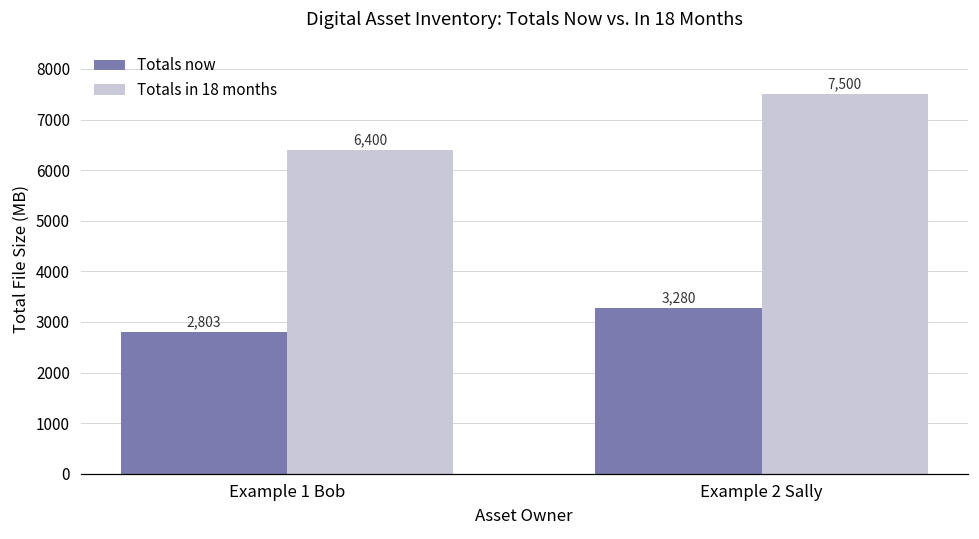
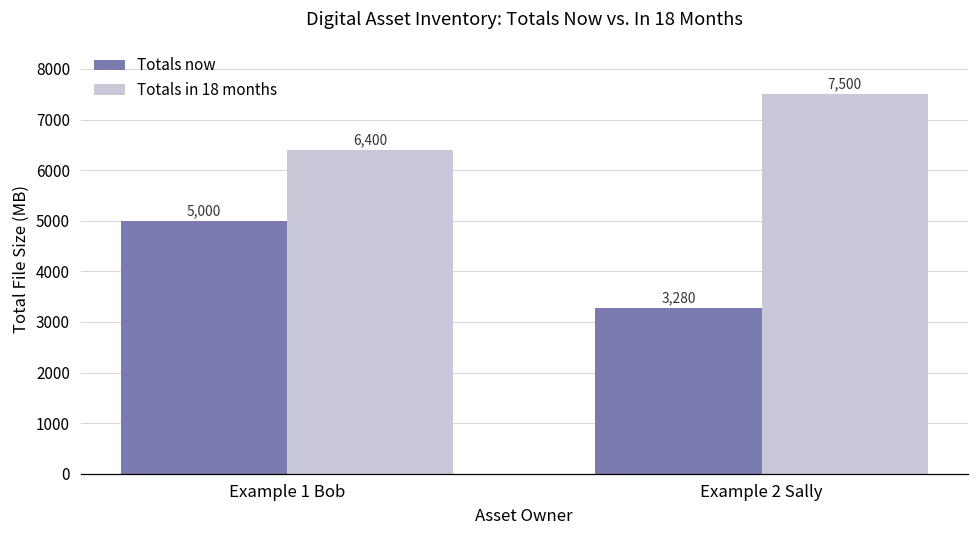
  {
    "Totals now": {
-     "Example 1 Bob": "2,803",
+     "Example 1 Bob": "5,000",
      "Example 2 Sally": "3,280"
    },
    "Totals in 18 months": {
      "Example 1 Bob": "6,400",
      "Example 2 Sally": "7,500"
    }
  }
